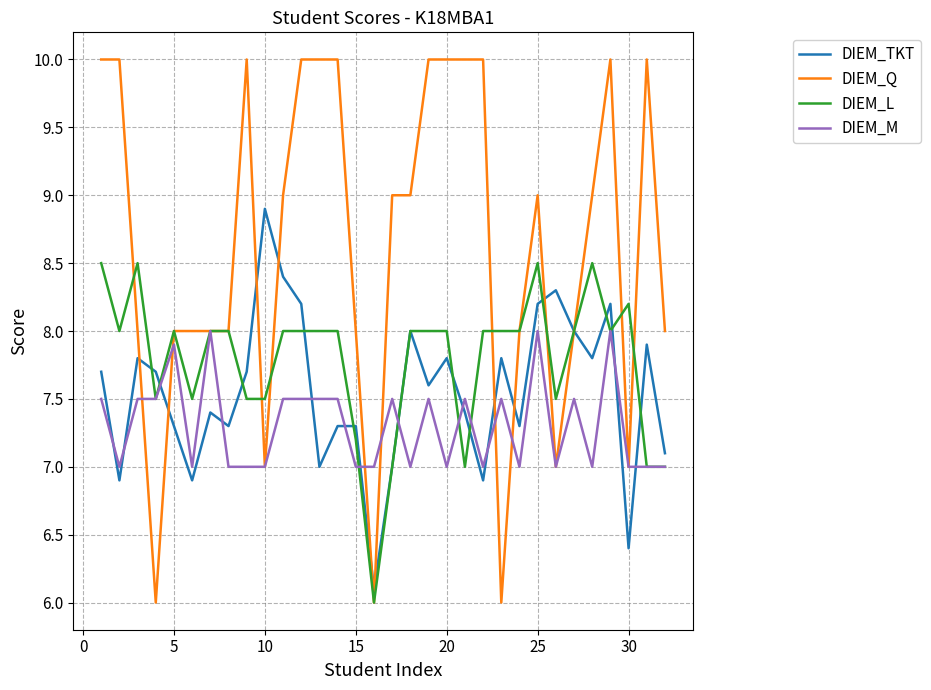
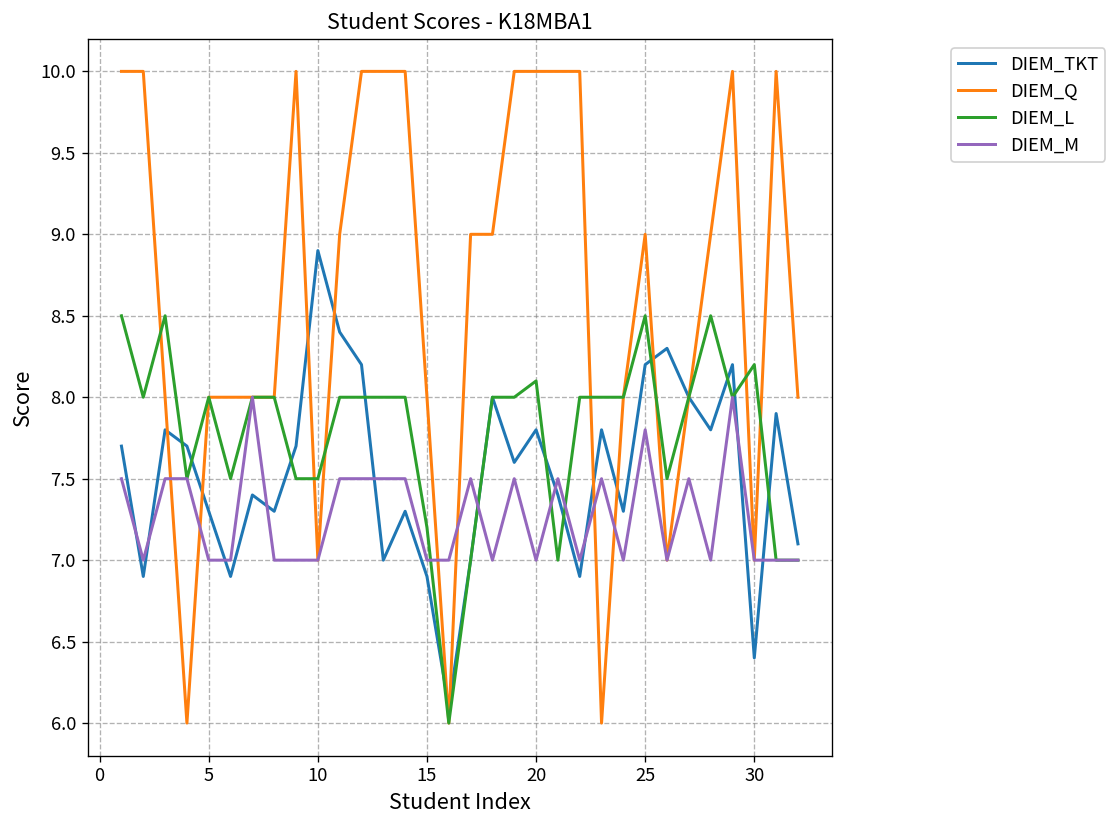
  {
    "DIEM_TKT": {
      "5": 7.3,
      "10": 8.9,
-     "15": 7.3,
+     "15": 6.9,
      "20": 7.8,
      "25": 8.2,
      "30": 6.4
    },
    "DIEM_Q": {
      "15": 8.0,
      "20": 10.0,
      "25": 9.0
    },
    "DIEM_L": {
      "10": 7.5,
      "15": 7.2,
-     "20": 8.0,
+     "20": 8.1,
      "25": 8.5,
      "30": 8.2
    },
    "DIEM_M": {
-     "5": 7.9,
+     "5": 7.0,
      "15": 7.0,
      "20": 7.0,
-     "25": 8.0
+     "25": 7.8
    }
  }
